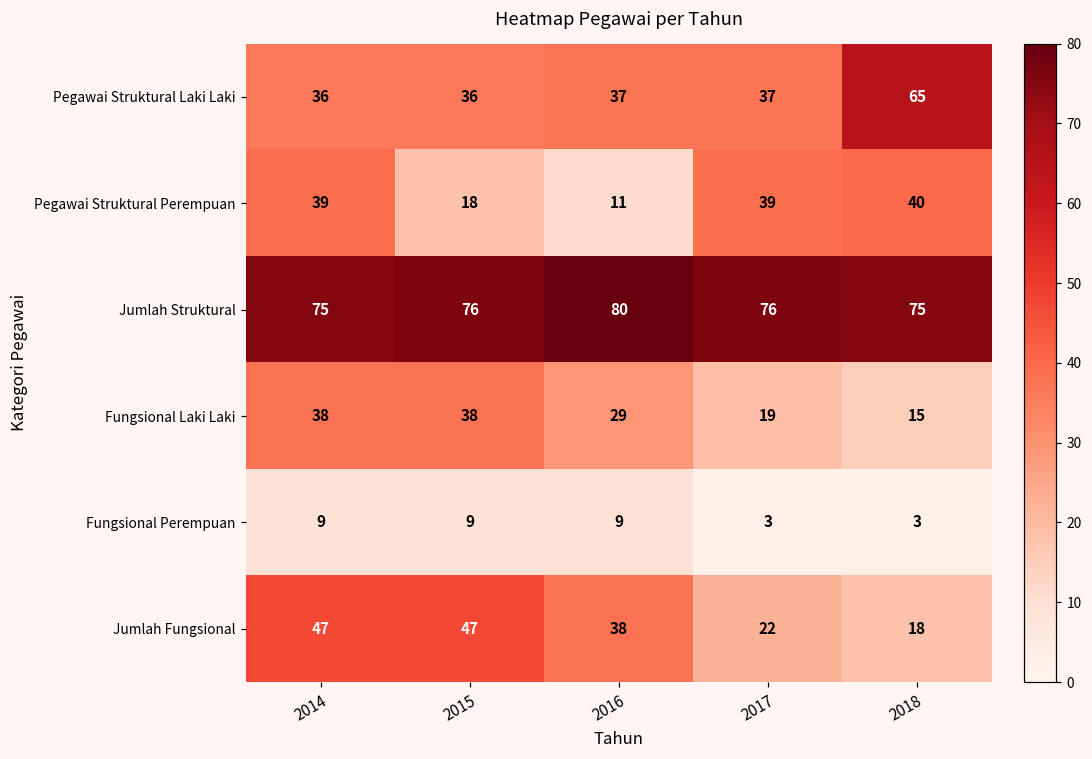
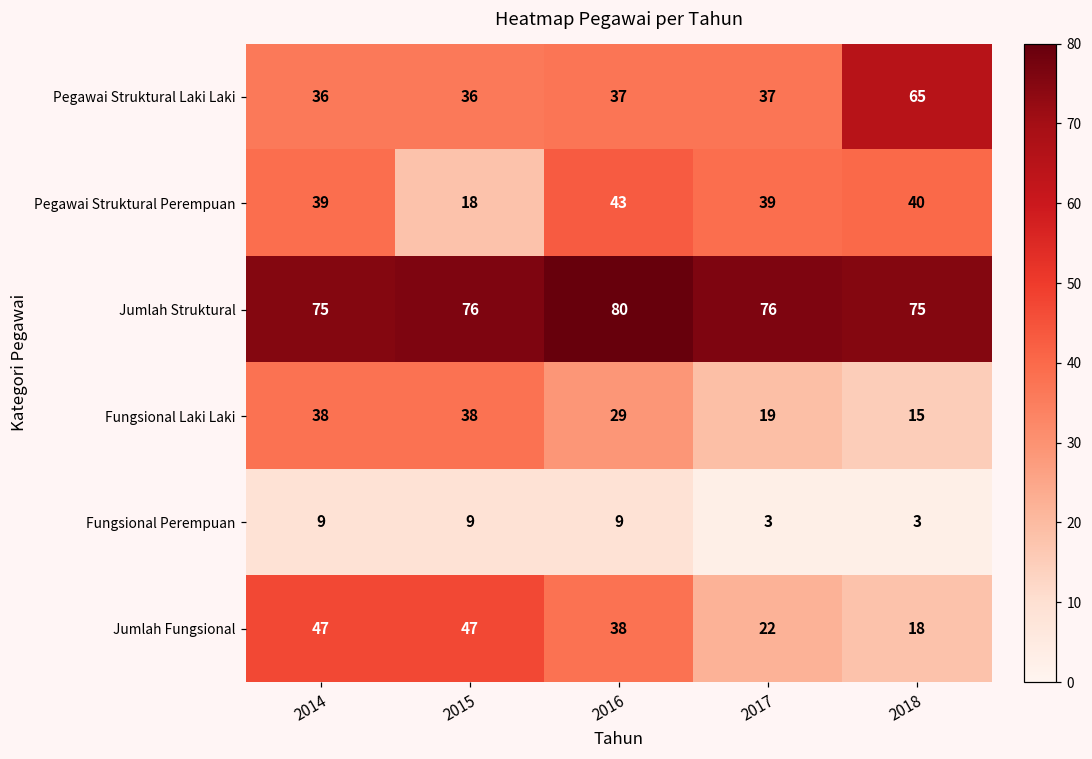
  {
    "Pegawai Struktural Laki Laki": {
      "2014": 36,
      "2015": 36,
      "2016": 37,
      "2017": 37,
      "2018": 65
    },
    "Pegawai Struktural Perempuan": {
      "2014": 39,
      "2015": 18,
-     "2016": 11,
+     "2016": 43,
      "2017": 39,
      "2018": 40
    },
    "Jumlah Struktural": {
      "2014": 75,
      "2015": 76,
      "2016": 80,
      "2017": 76,
      "2018": 75
    },
    "Fungsional Laki Laki": {
      "2014": 38,
      "2015": 38,
      "2016": 29,
      "2017": 19,
      "2018": 15
    },
    "Fungsional Perempuan": {
      "2014": 9,
      "2015": 9,
      "2016": 9,
      "2017": 3,
      "2018": 3
    },
    "Jumlah Fungsional": {
      "2014": 47,
      "2015": 47,
      "2016": 38,
      "2017": 22,
      "2018": 18
    }
  }
